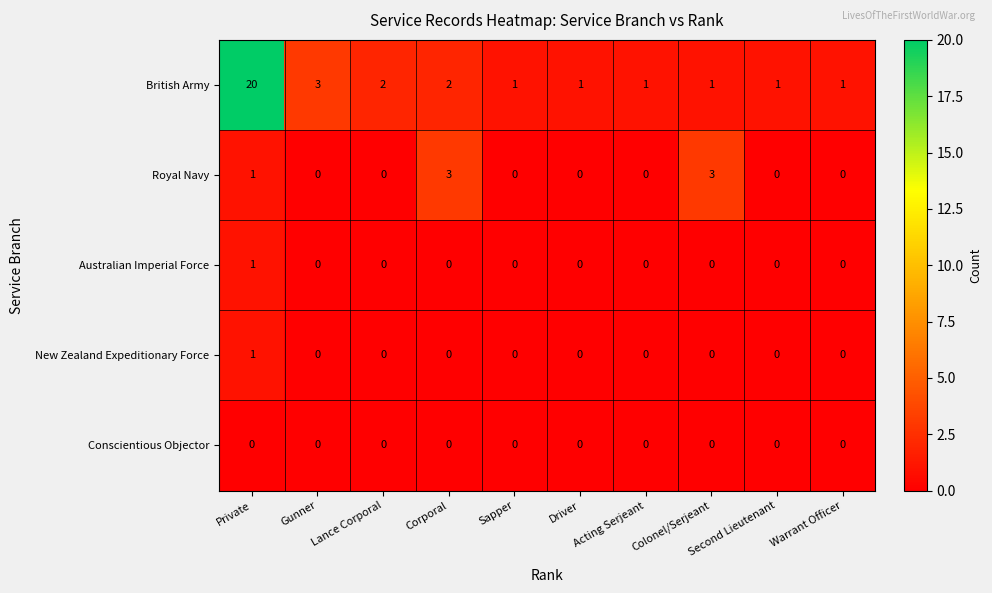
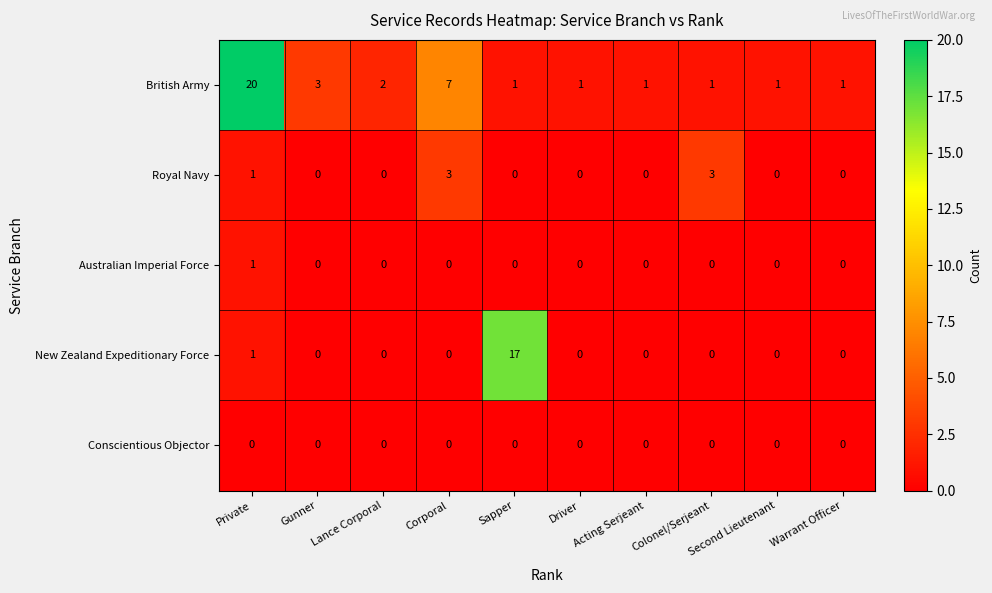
  {
    "British Army": {
      "Private": 20,
      "Gunner": 3,
      "Lance Corporal": 2,
-     "Corporal": 2,
+     "Corporal": 7,
      "Sapper": 1,
      "Driver": 1,
      "Acting Serjeant": 1,
      "Colonel/Serjeant": 1,
      "Second Lieutenant": 1,
      "Warrant Officer": 1
    },
    "Royal Navy": {
      "Private": 1,
      "Gunner": 0,
      "Lance Corporal": 0,
      "Corporal": 3,
      "Sapper": 0,
      "Driver": 0,
      "Acting Serjeant": 0,
      "Colonel/Serjeant": 3,
      "Second Lieutenant": 0,
      "Warrant Officer": 0
    },
    "Australian Imperial Force": {
      "Private": 1,
      "Gunner": 0,
      "Lance Corporal": 0,
      "Corporal": 0,
      "Sapper": 0,
      "Driver": 0,
      "Acting Serjeant": 0,
      "Colonel/Serjeant": 0,
      "Second Lieutenant": 0,
      "Warrant Officer": 0
    },
    "New Zealand Expeditionary Force": {
      "Private": 1,
      "Gunner": 0,
      "Lance Corporal": 0,
      "Corporal": 0,
-     "Sapper": 0,
+     "Sapper": 17,
      "Driver": 0,
      "Acting Serjeant": 0,
      "Colonel/Serjeant": 0,
      "Second Lieutenant": 0,
      "Warrant Officer": 0
    },
    "Conscientious Objector": {
      "Private": 0,
      "Gunner": 0,
      "Lance Corporal": 0,
      "Corporal": 0,
      "Sapper": 0,
      "Driver": 0,
      "Acting Serjeant": 0,
      "Colonel/Serjeant": 0,
      "Second Lieutenant": 0,
      "Warrant Officer": 0
    }
  }
